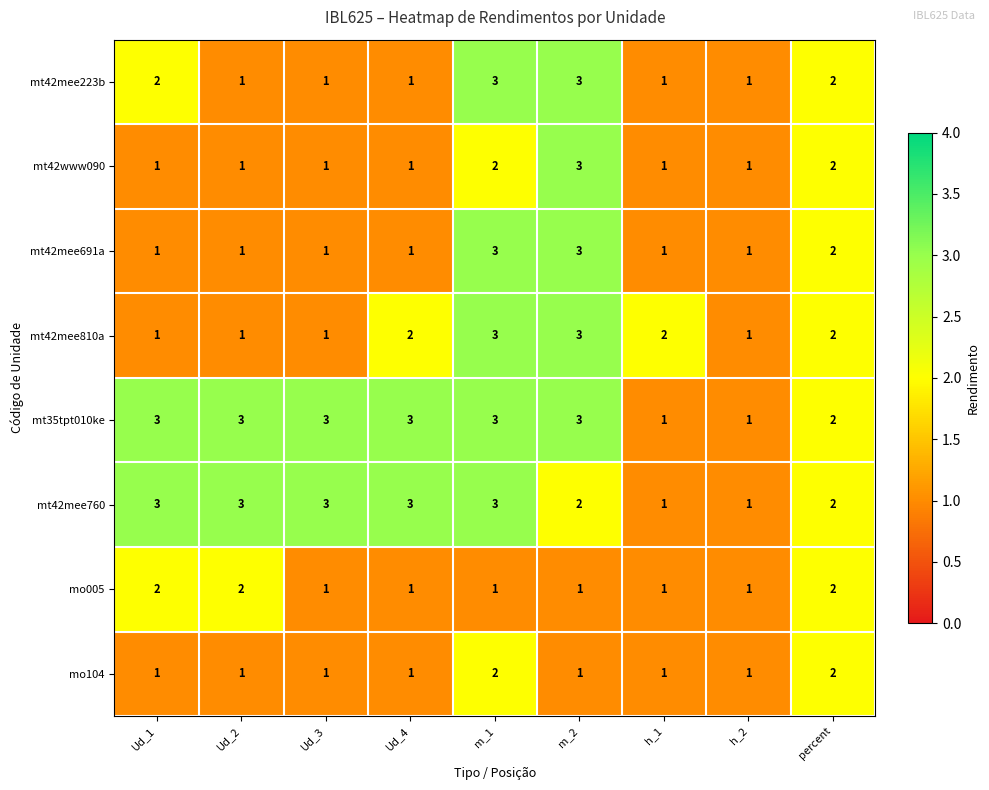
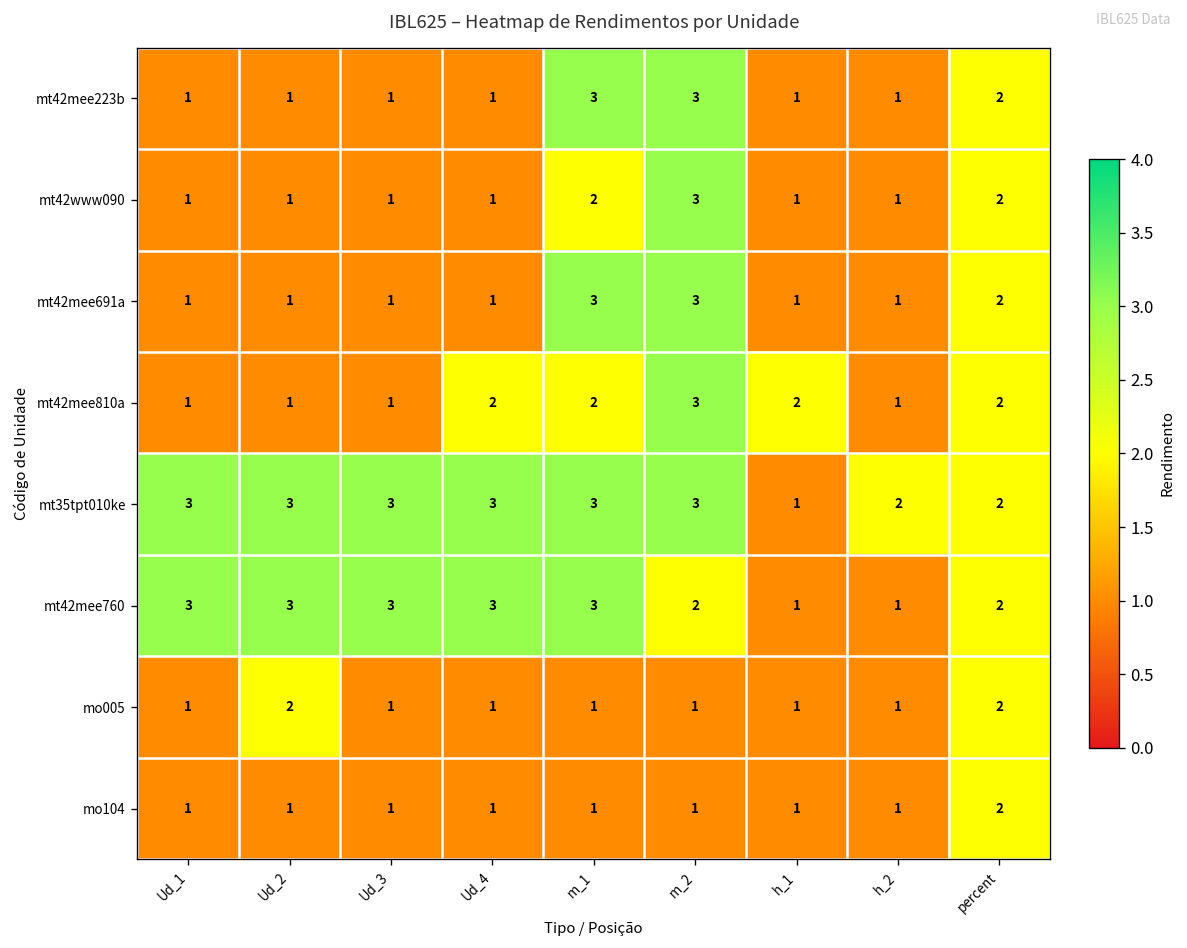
  {
    "mt42mee223b": {
-     "Ud_1": 2,
+     "Ud_1": 1,
      "Ud_2": 1,
      "Ud_3": 1,
      "Ud_4": 1,
      "m_1": 3,
      "m_2": 3,
      "h_1": 1,
      "h_2": 1,
      "percent": 2
    },
    "mt42www090": {
      "Ud_1": 1,
      "Ud_2": 1,
      "Ud_3": 1,
      "Ud_4": 1,
      "m_1": 2,
      "m_2": 3,
      "h_1": 1,
      "h_2": 1,
      "percent": 2
    },
    "mt42mee691a": {
      "Ud_1": 1,
      "Ud_2": 1,
      "Ud_3": 1,
      "Ud_4": 1,
      "m_1": 3,
      "m_2": 3,
      "h_1": 1,
      "h_2": 1,
      "percent": 2
    },
    "mt42mee810a": {
      "Ud_1": 1,
      "Ud_2": 1,
      "Ud_3": 1,
      "Ud_4": 2,
-     "m_1": 3,
+     "m_1": 2,
      "m_2": 3,
      "h_1": 2,
      "h_2": 1,
      "percent": 2
    },
    "mt35tpt010ke": {
      "Ud_1": 3,
      "Ud_2": 3,
      "Ud_3": 3,
      "Ud_4": 3,
      "m_1": 3,
      "m_2": 3,
      "h_1": 1,
-     "h_2": 1,
+     "h_2": 2,
      "percent": 2
    },
    "mt42mee760": {
      "Ud_1": 3,
      "Ud_2": 3,
      "Ud_3": 3,
      "Ud_4": 3,
      "m_1": 3,
      "m_2": 2,
      "h_1": 1,
      "h_2": 1,
      "percent": 2
    },
    "mo005": {
-     "Ud_1": 2,
+     "Ud_1": 1,
      "Ud_2": 2,
      "Ud_3": 1,
      "Ud_4": 1,
      "m_1": 1,
      "m_2": 1,
      "h_1": 1,
      "h_2": 1,
      "percent": 2
    },
    "mo104": {
      "Ud_1": 1,
      "Ud_2": 1,
      "Ud_3": 1,
      "Ud_4": 1,
-     "m_1": 2,
+     "m_1": 1,
      "m_2": 1,
      "h_1": 1,
      "h_2": 1,
      "percent": 2
    }
  }
